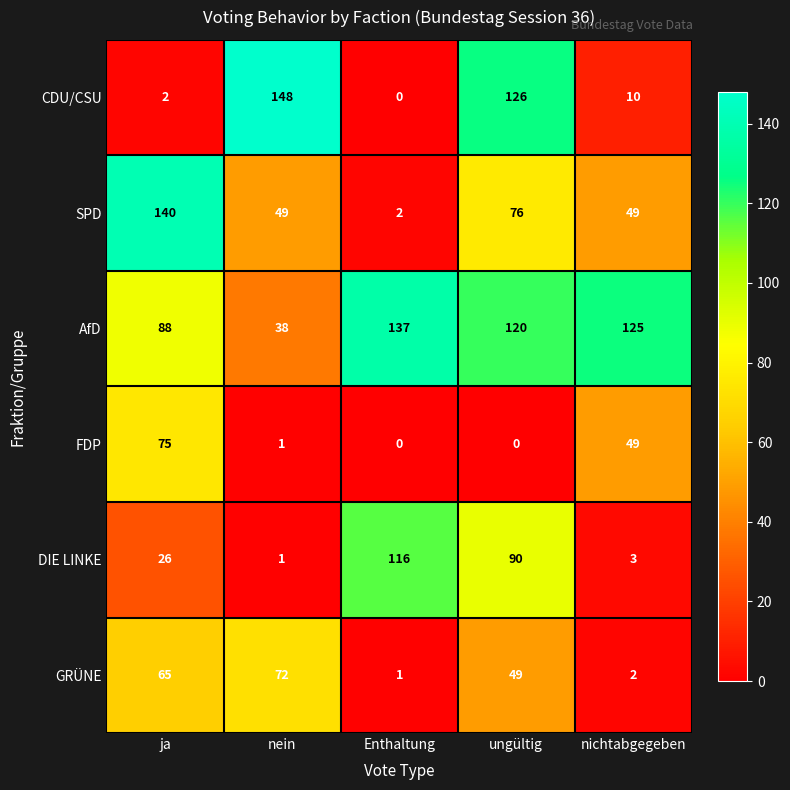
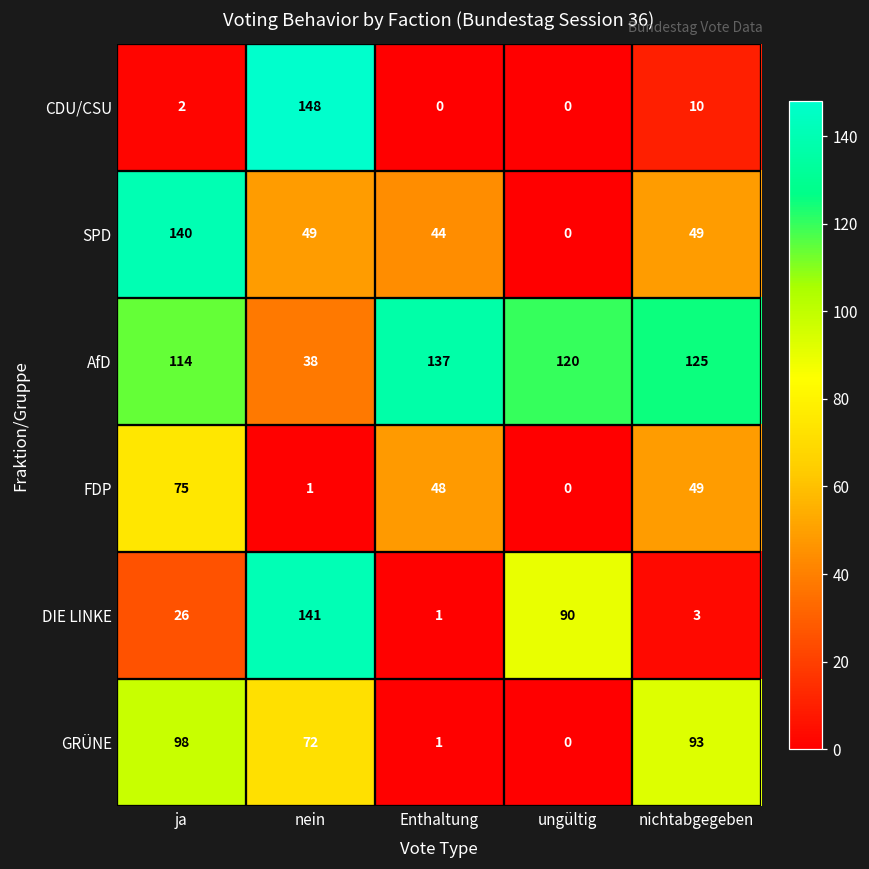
  {
    "CDU/CSU": {
      "ja": 2,
      "nein": 148,
      "Enthaltung": 0,
-     "ungültig": 126,
+     "ungültig": 0,
      "nichtabgegeben": 10
    },
    "SPD": {
      "ja": 140,
      "nein": 49,
-     "Enthaltung": 2,
-     "ungültig": 76,
+     "Enthaltung": 44,
+     "ungültig": 0,
      "nichtabgegeben": 49
    },
    "AfD": {
-     "ja": 88,
+     "ja": 114,
      "nein": 38,
      "Enthaltung": 137,
      "ungültig": 120,
      "nichtabgegeben": 125
    },
    "FDP": {
      "ja": 75,
      "nein": 1,
-     "Enthaltung": 0,
+     "Enthaltung": 48,
      "ungültig": 0,
      "nichtabgegeben": 49
    },
    "DIE LINKE": {
      "ja": 26,
-     "nein": 1,
-     "Enthaltung": 116,
+     "nein": 141,
+     "Enthaltung": 1,
      "ungültig": 90,
      "nichtabgegeben": 3
    },
    "GRÜNE": {
-     "ja": 65,
+     "ja": 98,
      "nein": 72,
      "Enthaltung": 1,
-     "ungültig": 49,
-     "nichtabgegeben": 2
+     "ungültig": 0,
+     "nichtabgegeben": 93
    }
  }
